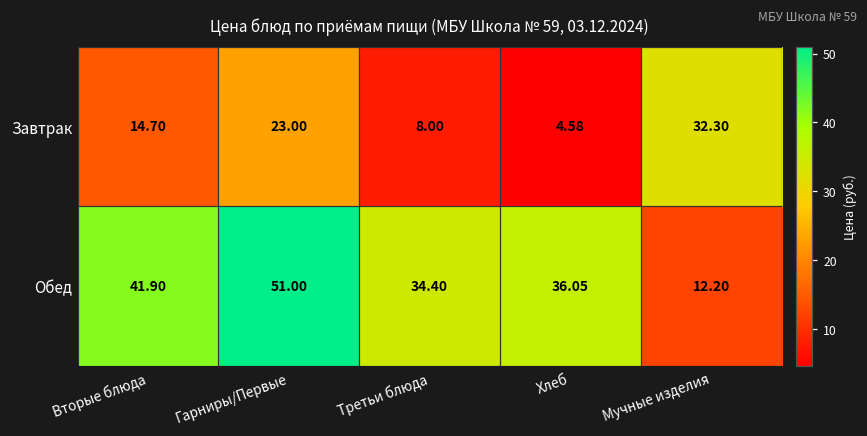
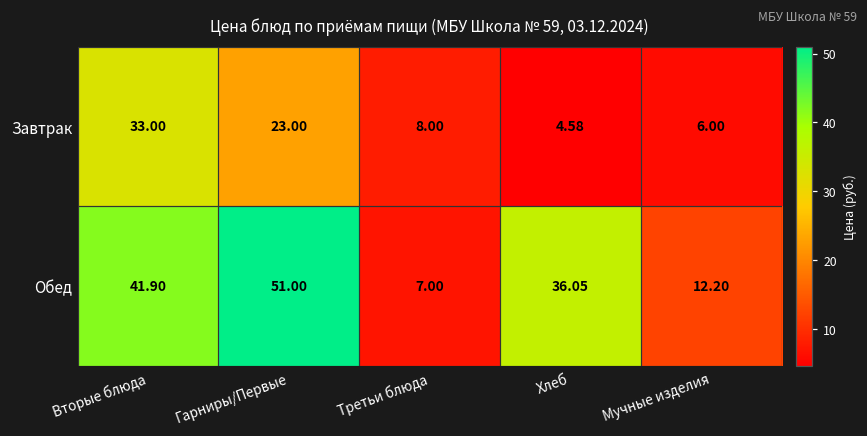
  {
    "Завтрак": {
-     "Вторые блюда": 14.70,
+     "Вторые блюда": 33.00,
      "Гарниры/Первые": 23.00,
      "Третьи блюда": 8.00,
      "Хлеб": 4.58,
-     "Мучные изделия": 32.30
+     "Мучные изделия": 6.00
    },
    "Обед": {
      "Вторые блюда": 41.90,
      "Гарниры/Первые": 51.00,
-     "Третьи блюда": 34.40,
+     "Третьи блюда": 7.00,
      "Хлеб": 36.05,
      "Мучные изделия": 12.20
    }
  }
